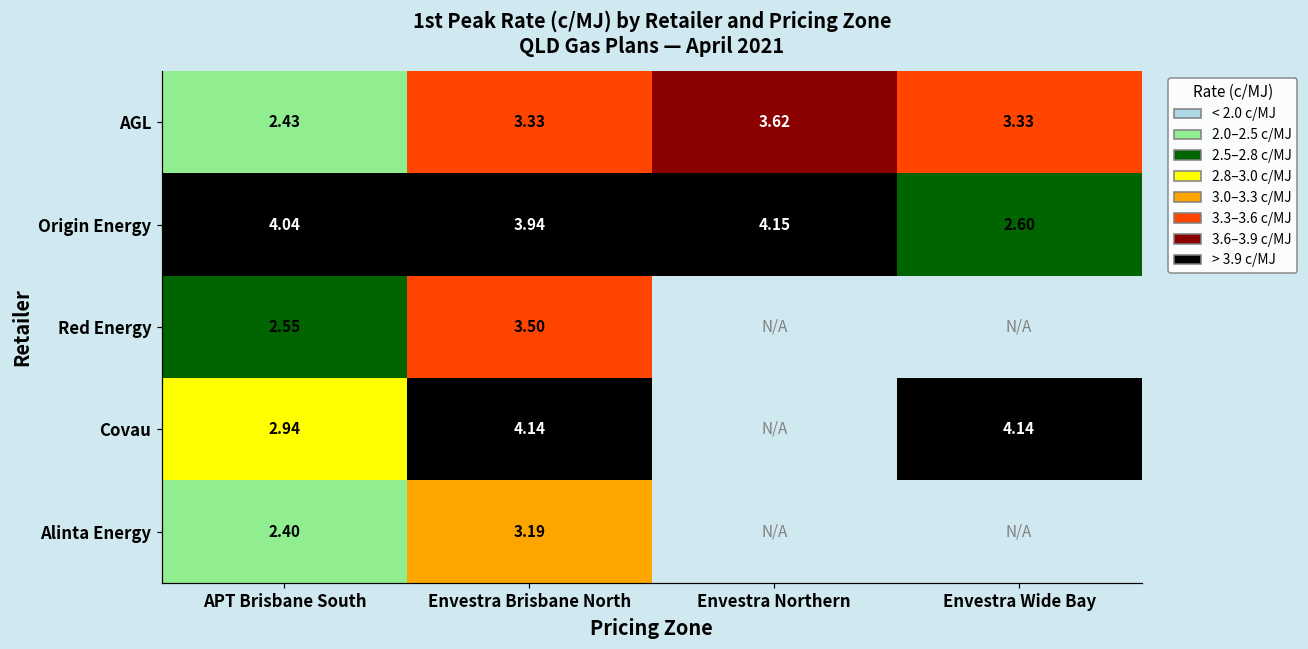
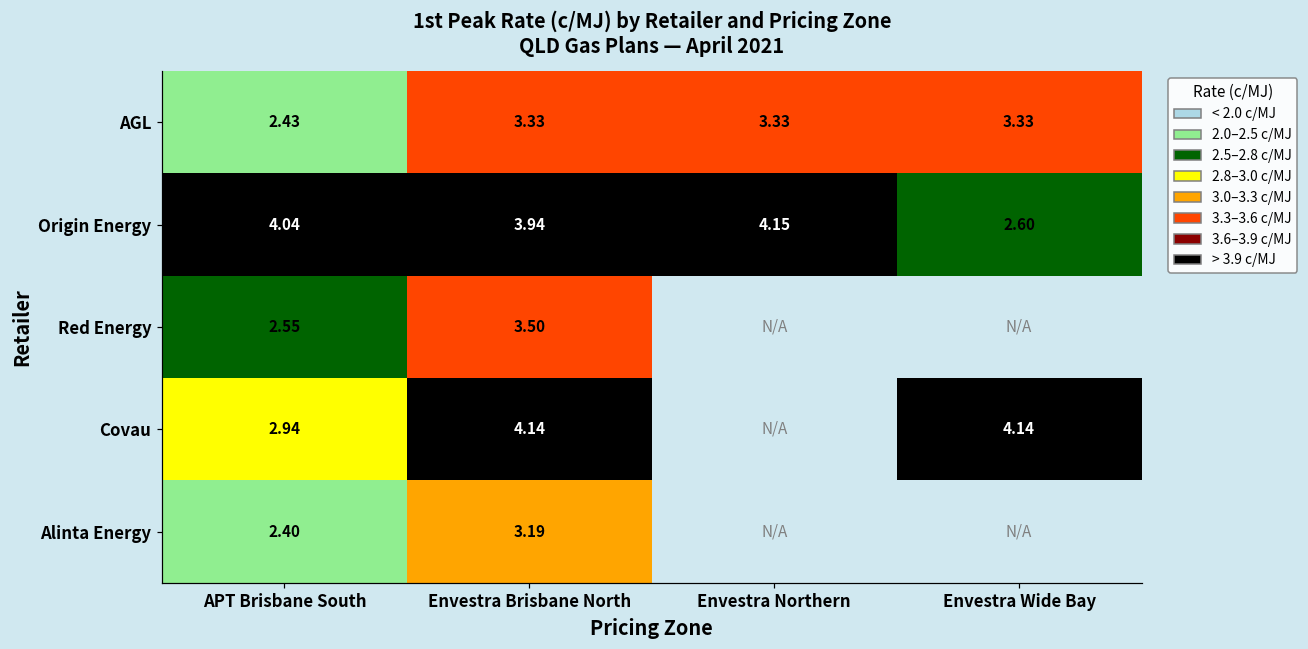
  {
    "AGL": {
      "APT Brisbane South": 2.43,
      "Envestra Brisbane North": 3.33,
-     "Envestra Northern": 3.62,
+     "Envestra Northern": 3.33,
      "Envestra Wide Bay": 3.33
    },
    "Origin Energy": {
      "APT Brisbane South": 4.04,
      "Envestra Brisbane North": 3.94,
      "Envestra Northern": 4.15,
      "Envestra Wide Bay": 2.60
    },
    "Red Energy": {
      "APT Brisbane South": 2.55,
      "Envestra Brisbane North": 3.50
    },
    "Covau": {
      "APT Brisbane South": 2.94,
      "Envestra Brisbane North": 4.14,
      "Envestra Wide Bay": 4.14
    },
    "Alinta Energy": {
      "APT Brisbane South": 2.40,
      "Envestra Brisbane North": 3.19
    }
  }
